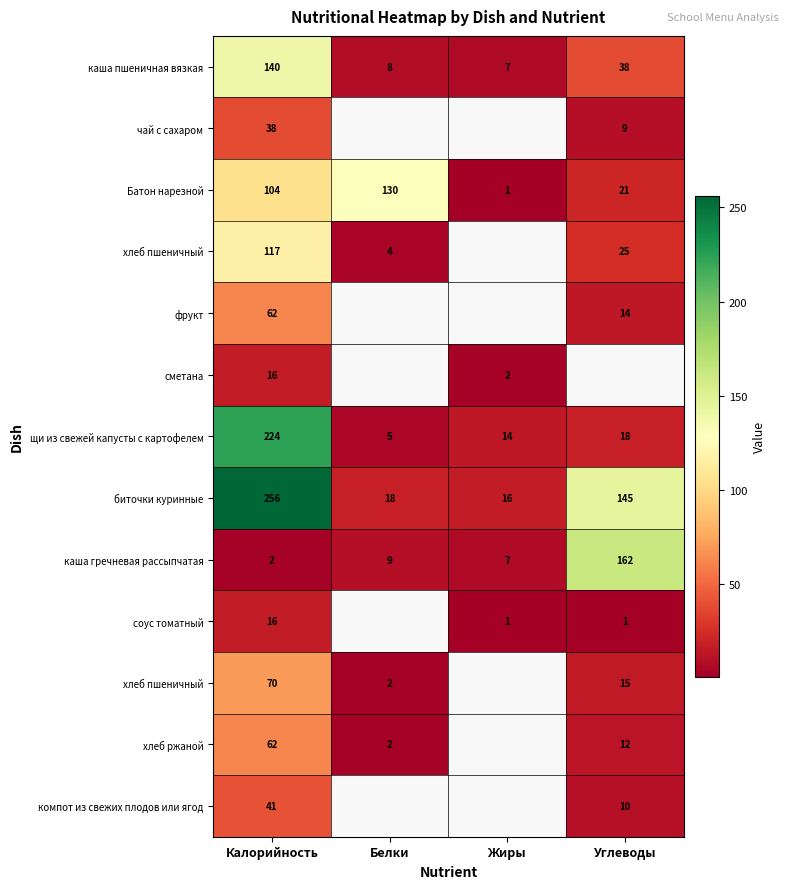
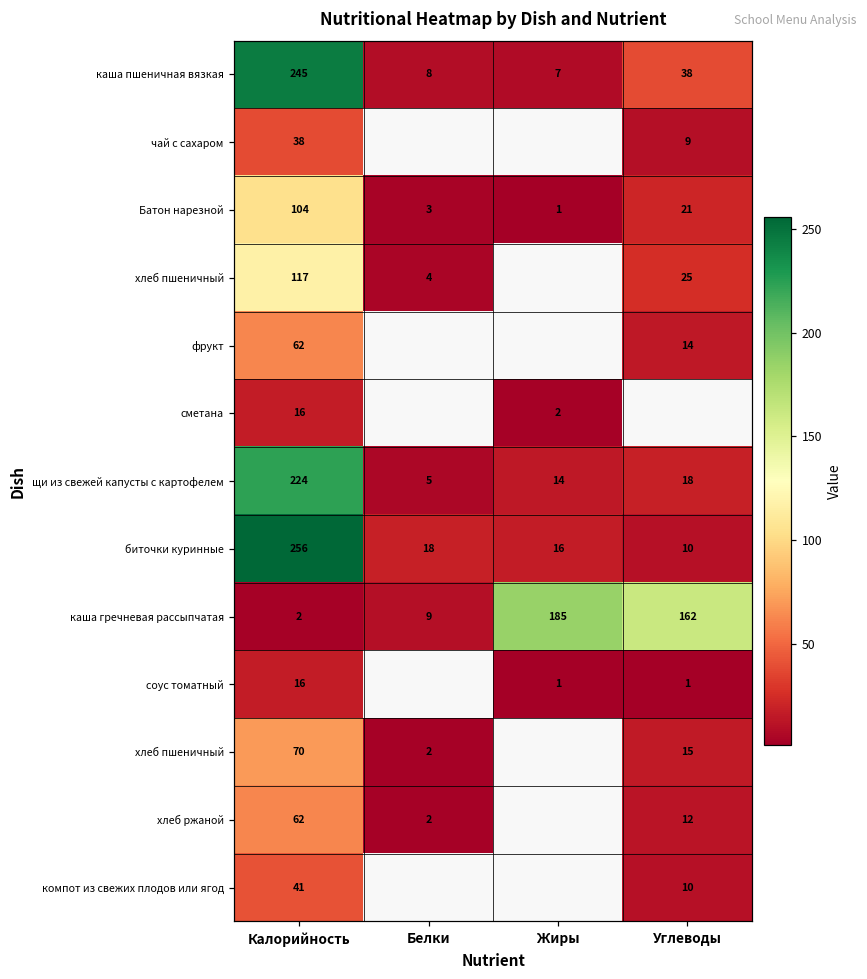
  {
    "каша пшеничная вязкая": {
-     "Калорийность": 140,
+     "Калорийность": 245,
      "Белки": 8,
      "Жиры": 7,
      "Углеводы": 38
    },
    "чай с сахаром": {
      "Калорийность": 38,
      "Углеводы": 9
    },
    "Батон нарезной": {
      "Калорийность": 104,
-     "Белки": 130,
+     "Белки": 3,
      "Жиры": 1,
      "Углеводы": 21
    },
    "фрукт": {
      "Калорийность": 62,
      "Углеводы": 14
    },
    "сметана": {
      "Калорийность": 16,
      "Жиры": 2
    },
    "щи из свежей капусты с картофелем": {
      "Калорийность": 224,
      "Белки": 5,
      "Жиры": 14,
      "Углеводы": 18
    },
    "биточки куринные": {
      "Калорийность": 256,
      "Белки": 18,
      "Жиры": 16,
-     "Углеводы": 145
+     "Углеводы": 10
    },
    "каша гречневая рассыпчатая": {
      "Калорийность": 2,
      "Белки": 9,
-     "Жиры": 7,
+     "Жиры": 185,
      "Углеводы": 162
    },
    "соус томатный": {
      "Калорийность": 16,
      "Жиры": 1,
      "Углеводы": 1
    },
    "хлеб ржаной": {
      "Калорийность": 62,
      "Белки": 2,
      "Углеводы": 12
    },
    "компот из свежих плодов или ягод": {
      "Калорийность": 41,
      "Углеводы": 10
    }
  }
